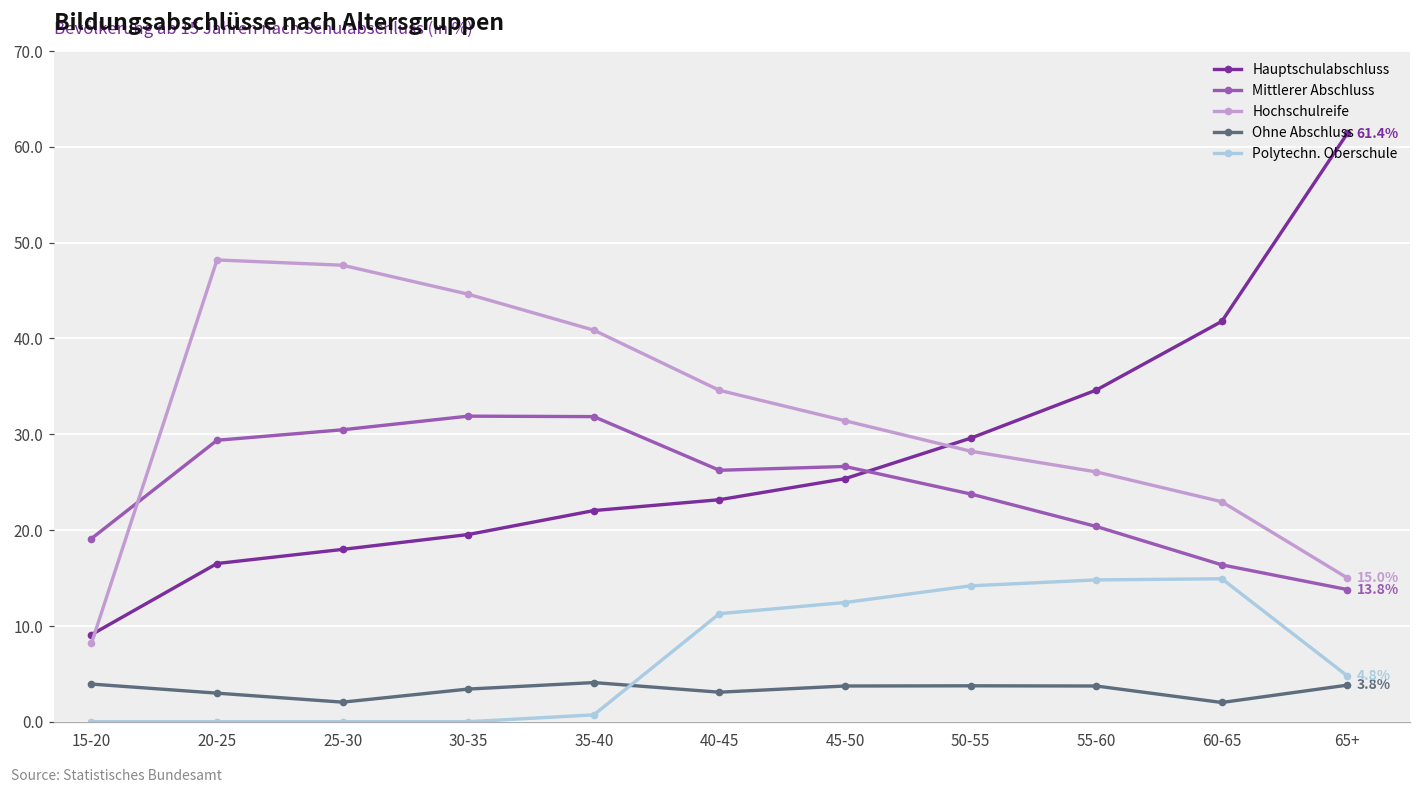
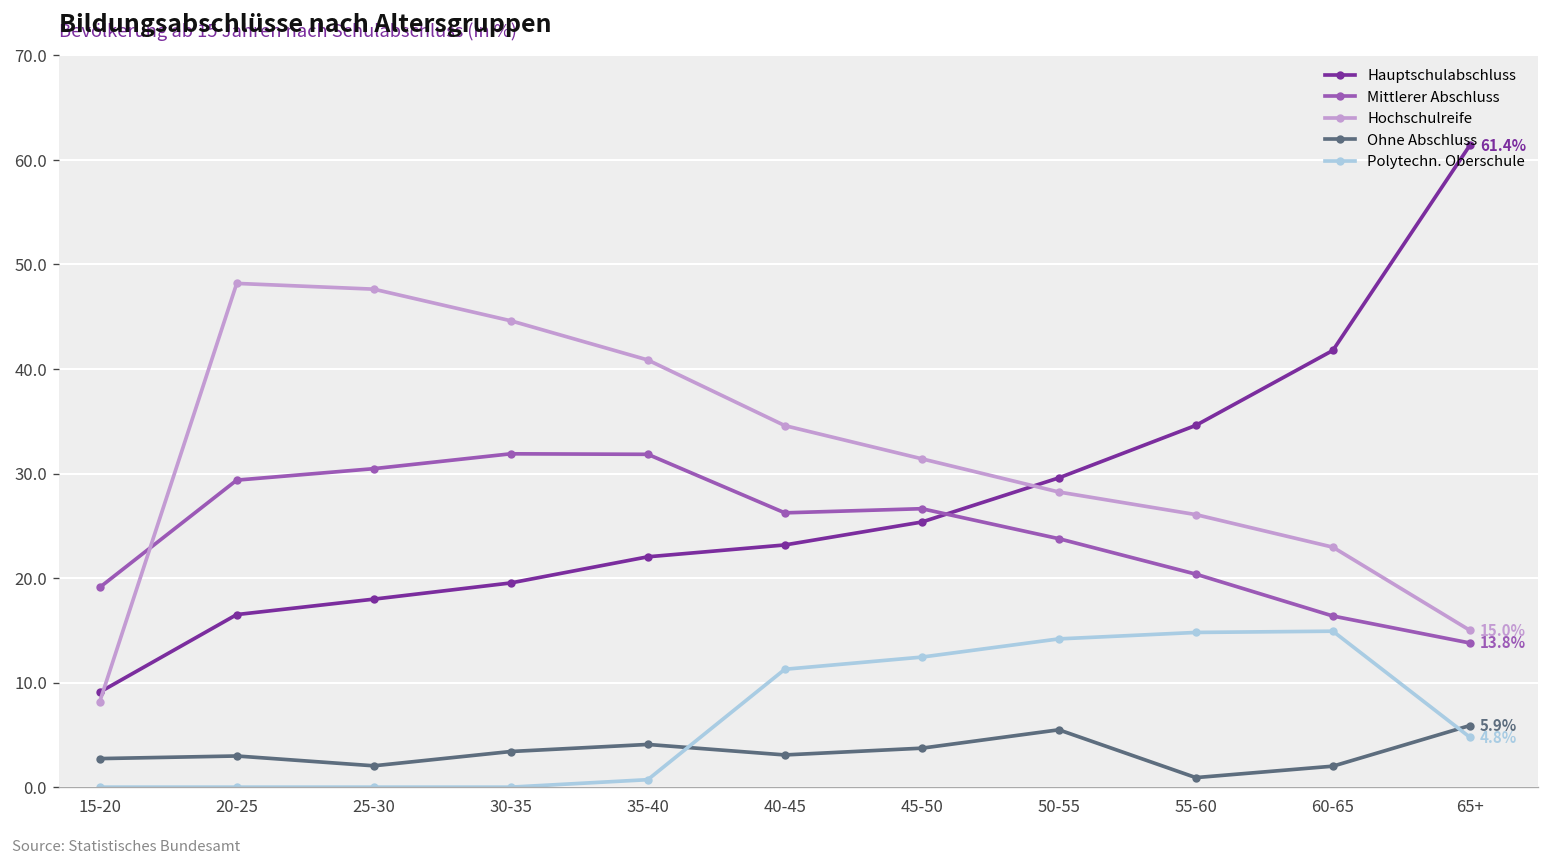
  {
    "Ohne Abschluss": {
-     "15-20": "4",
-     "50-55": "4",
-     "55-60": "4",
-     "65+": "3.8%"
+     "15-20": "3",
+     "50-55": "5",
+     "55-60": "1",
+     "65+": "5.9%"
    }
  }
